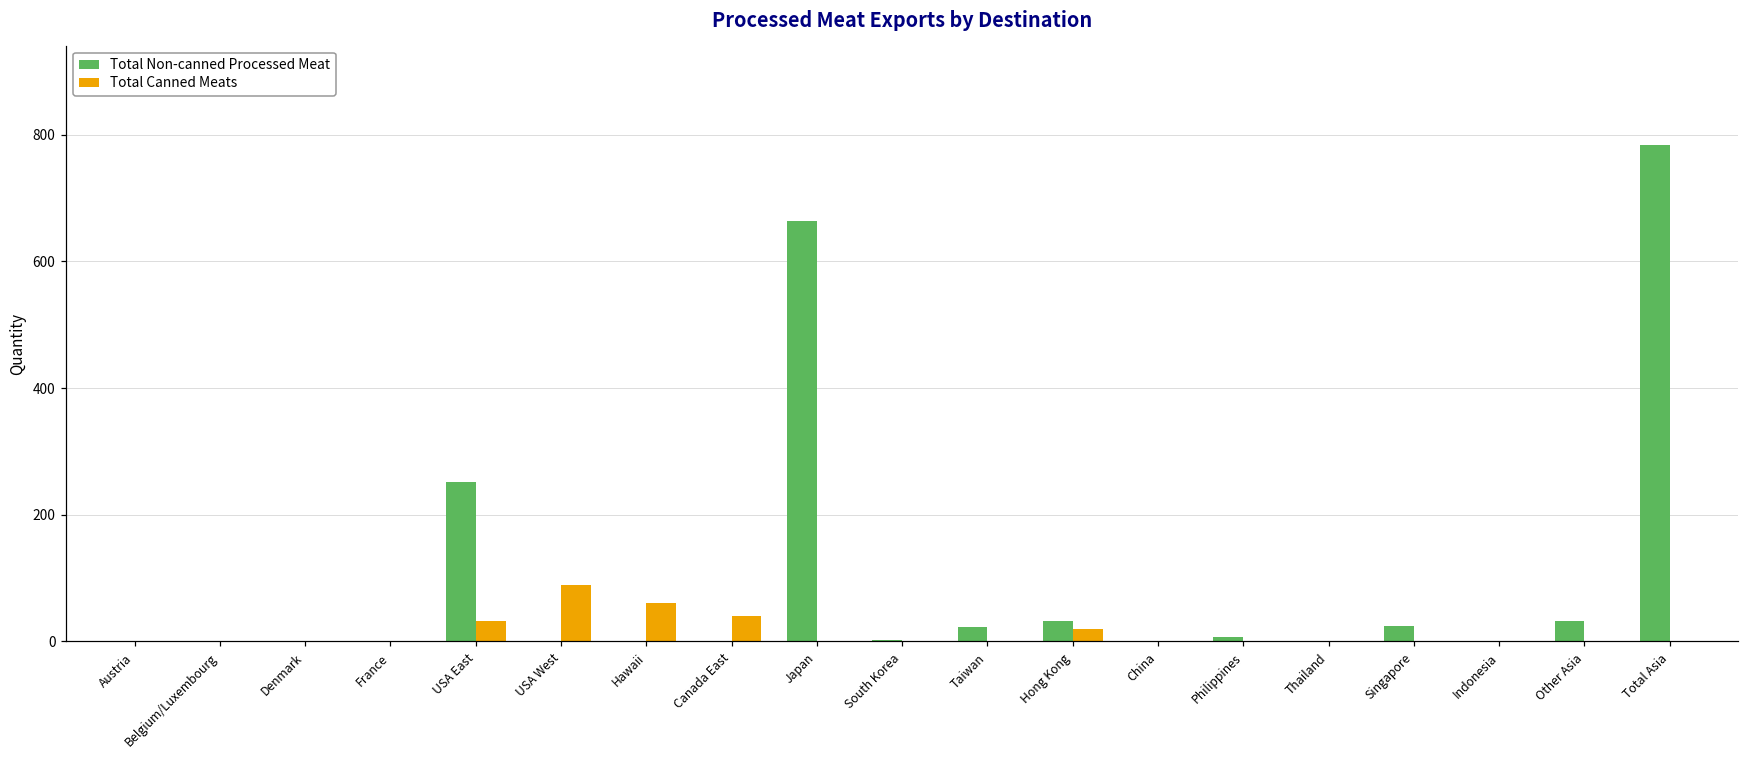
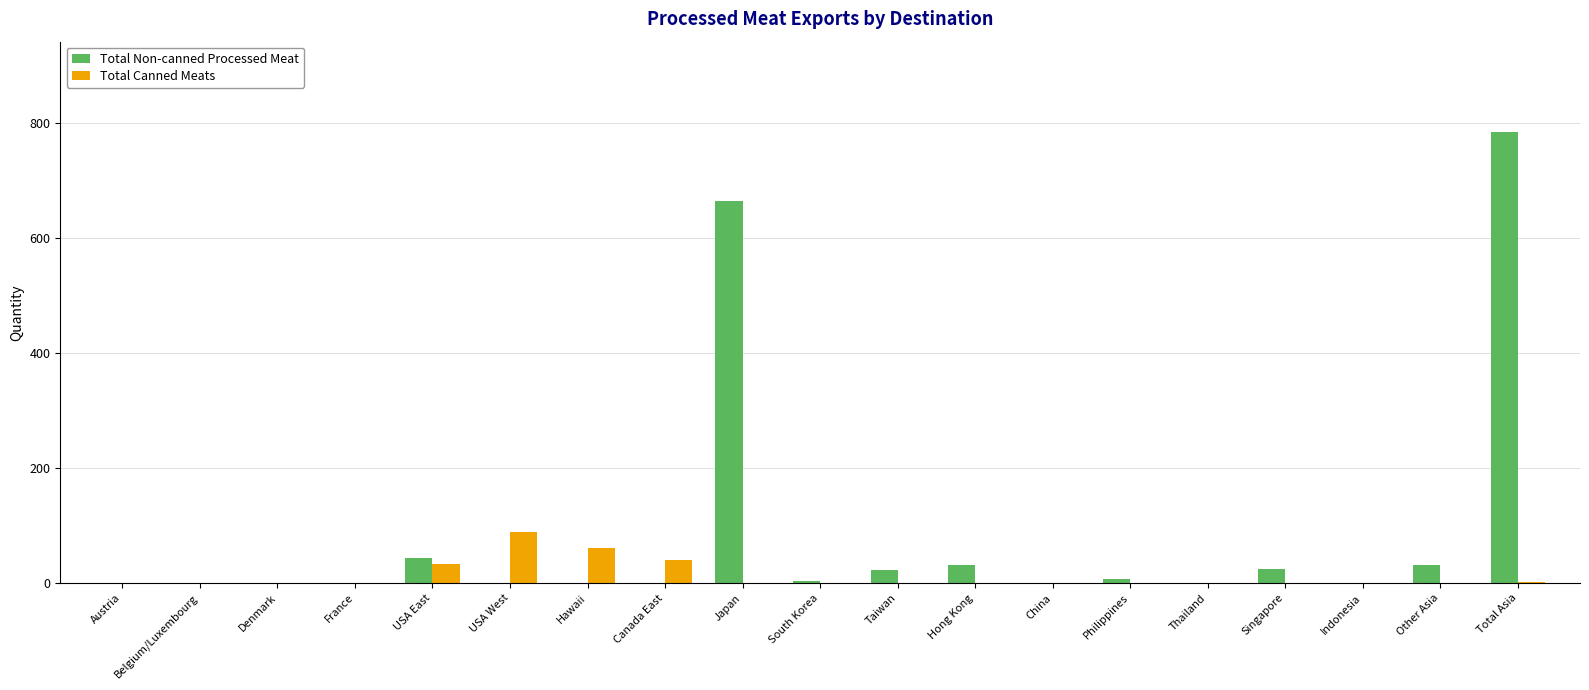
  {
    "Total Non-canned Processed Meat": {
      "Austria": 0,
      "Belgium/Luxembourg": 0,
      "Denmark": 0,
      "France": 0,
-     "USA East": 250,
+     "USA East": 40,
      "USA West": 0,
      "Hawaii": 0,
      "Canada East": 0,
      "Japan": 660,
      "Taiwan": 20,
      "Hong Kong": 30,
      "China": 0,
      "Philippines": 10,
      "Thailand": 0,
      "Singapore": 20,
      "Indonesia": 0,
      "Other Asia": 30,
      "Total Asia": 780
    },
    "Total Canned Meats": {
      "Austria": 0,
      "Belgium/Luxembourg": 0,
      "Denmark": 0,
      "France": 0,
      "USA East": 30,
      "USA West": 90,
      "Hawaii": 60,
      "Canada East": 40,
      "Japan": 0,
      "Taiwan": 0,
-     "Hong Kong": 20,
+     "Hong Kong": 0,
      "China": 0,
      "Philippines": 0,
      "Thailand": 0,
      "Indonesia": 0
    }
  }
